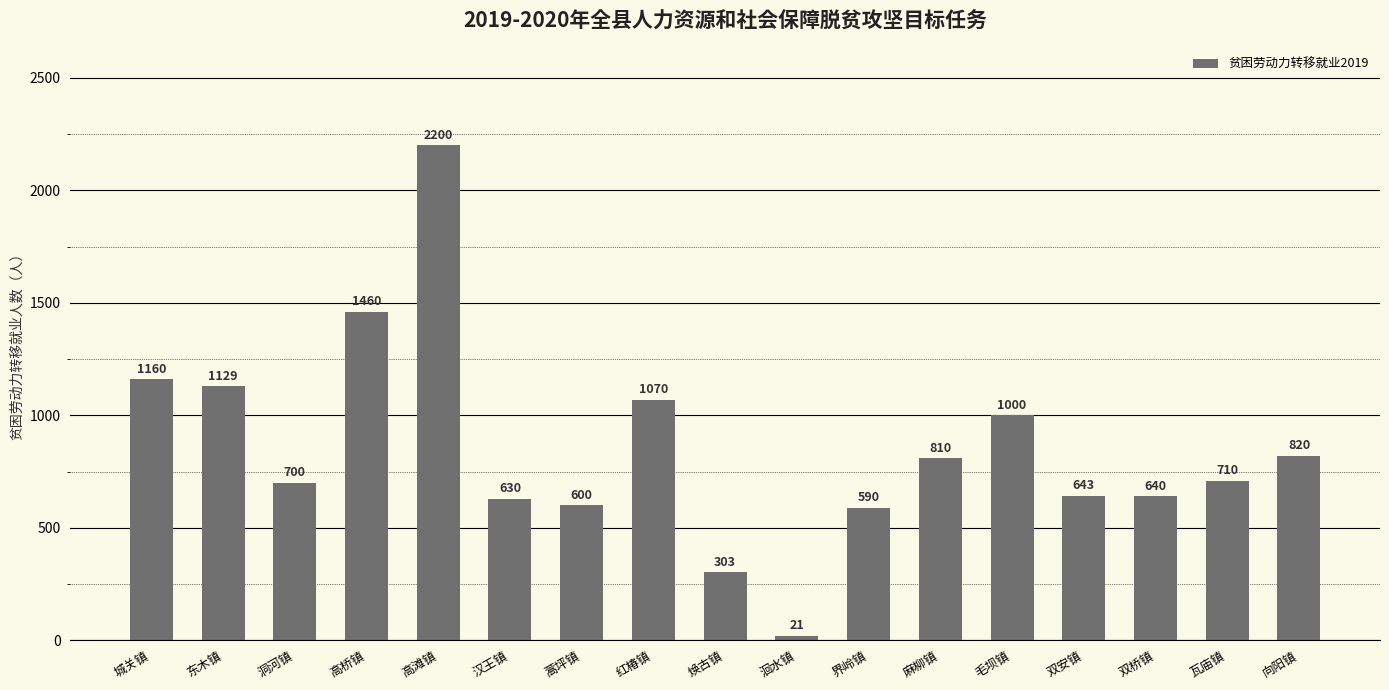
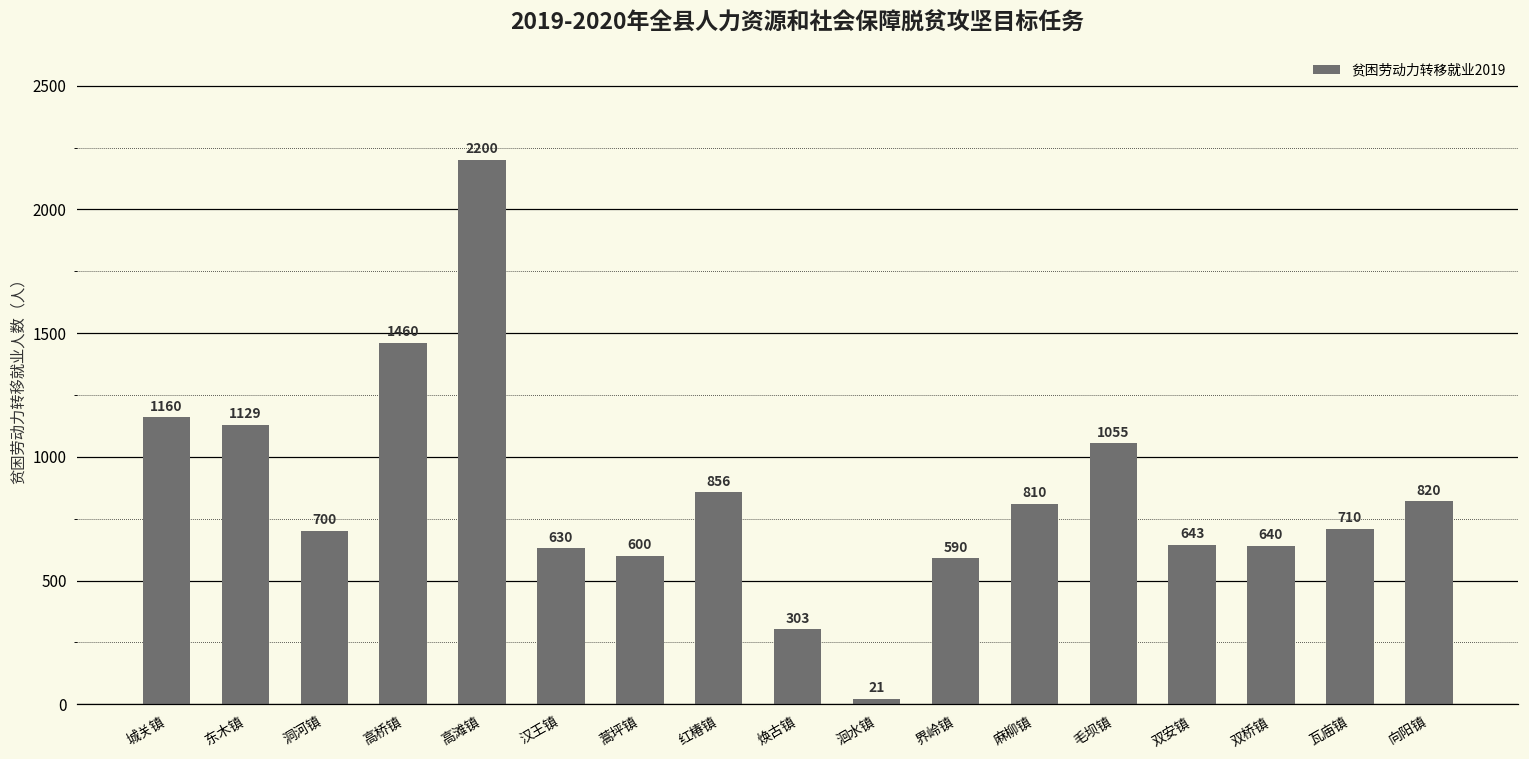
  {
    "城关镇": 1160,
    "东木镇": 1129,
    "洞河镇": 700,
    "高桥镇": 1460,
    "高滩镇": 2200,
    "汉王镇": 630,
    "蒿坪镇": 600,
-   "红椿镇": 1070,
+   "红椿镇": 856,
    "焕古镇": 303,
    "洄水镇": 21,
    "界岭镇": 590,
    "麻柳镇": 810,
-   "毛坝镇": 1000,
+   "毛坝镇": 1055,
    "双安镇": 643,
    "双桥镇": 640,
    "瓦庙镇": 710,
    "向阳镇": 820
  }
